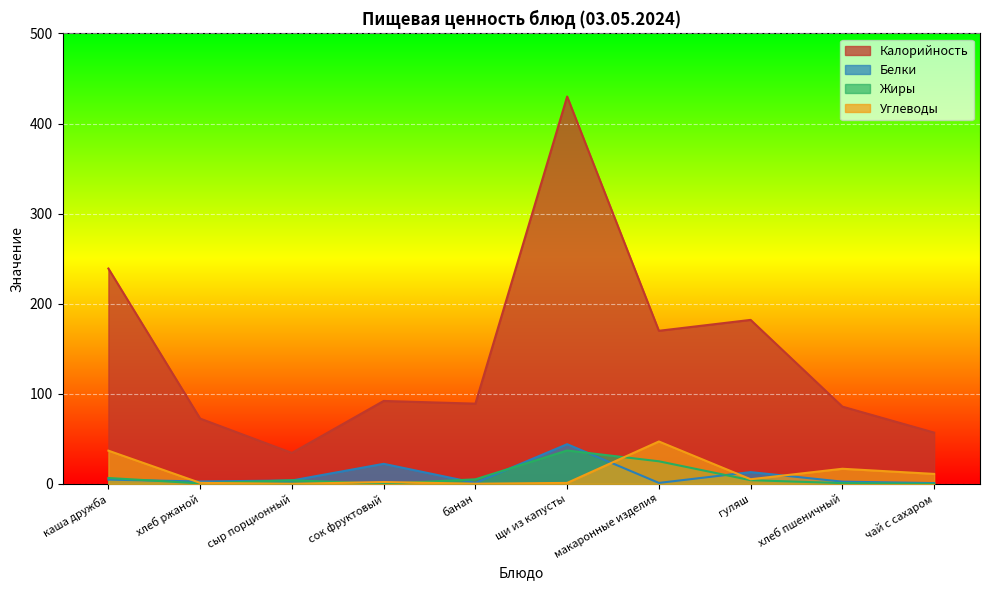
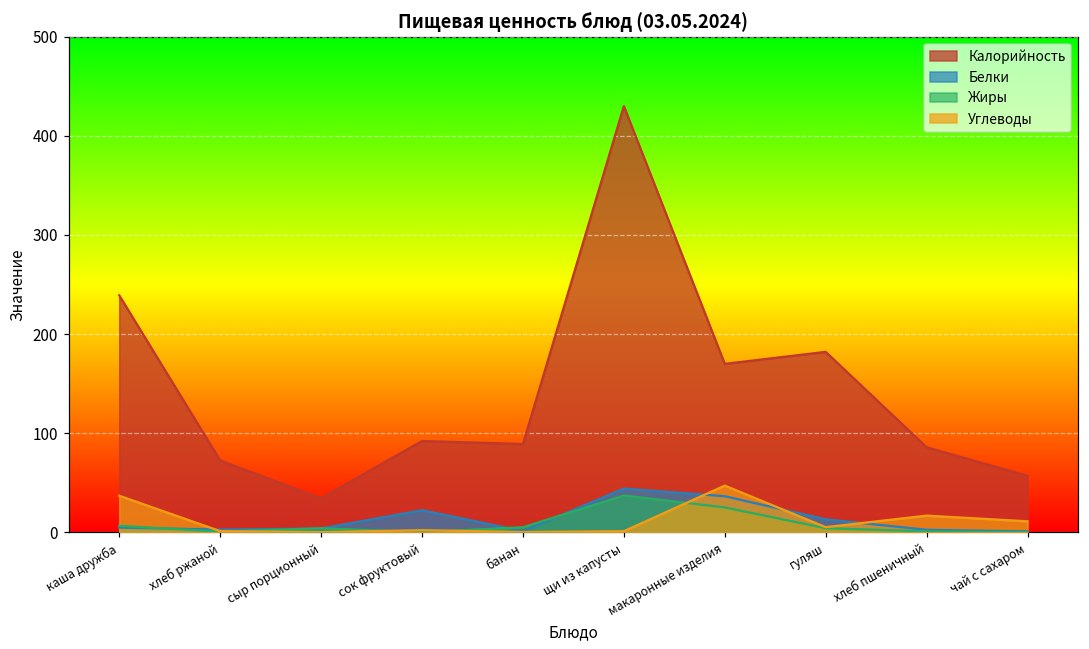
  {
    "Калорийность": {
      "каша дружба": 240,
      "хлеб ржаной": 70,
      "сыр порционный": 30,
      "сок фруктовый": 90,
      "банан": 90,
      "щи из капусты": 430,
      "макаронные изделия": 170,
      "гуляш": 180,
      "хлеб пшеничный": 90,
      "чай с сахаром": 60
    },
    "Белки": {
      "сок фруктовый": 20,
      "щи из капусты": 40,
-     "макаронные изделия": 0,
+     "макаронные изделия": 40,
      "гуляш": 10
    },
    "Жиры": {
      "банан": 10,
      "щи из капусты": 40,
      "макаронные изделия": 30
    },
    "Углеводы": {
      "каша дружба": 40,
      "сыр порционный": 0,
      "щи из капусты": 0,
      "макаронные изделия": 50,
      "хлеб пшеничный": 20,
      "чай с сахаром": 10
    }
  }
